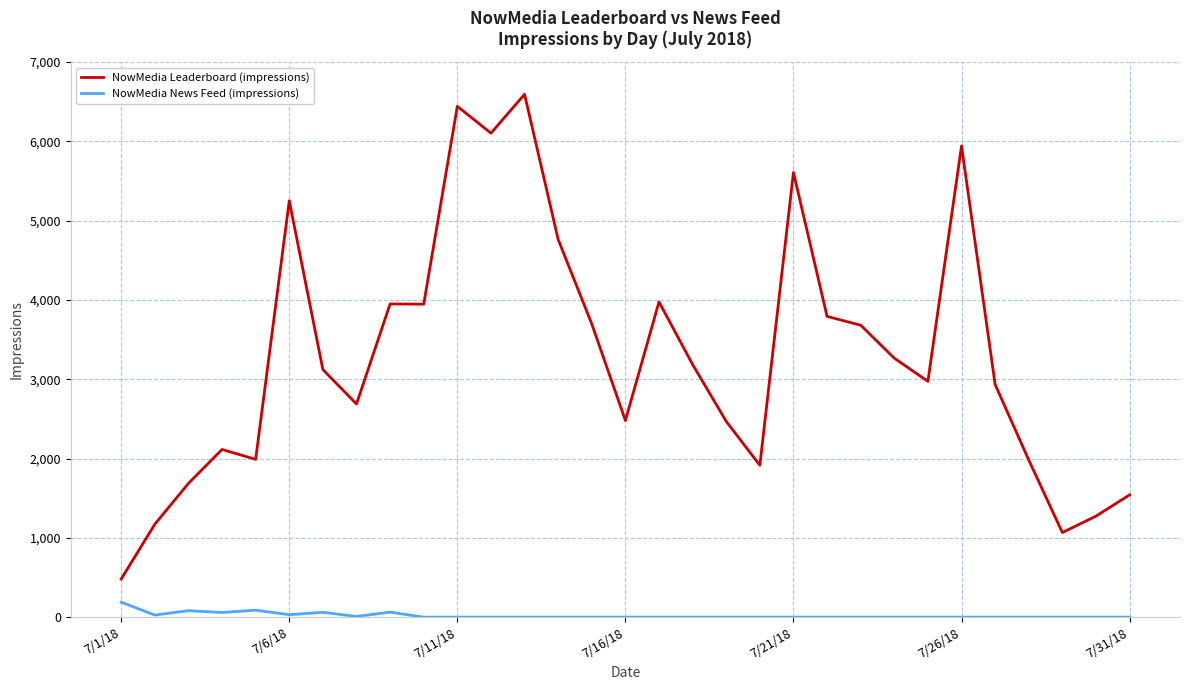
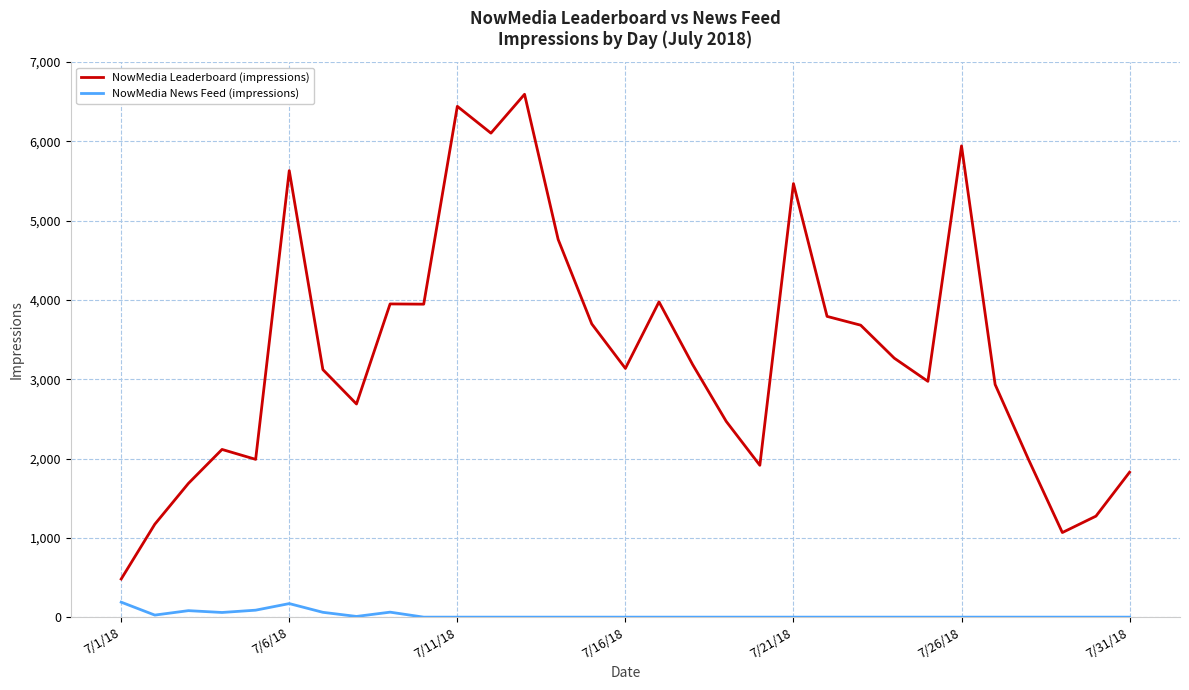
  {
    "NowMedia Leaderboard (impressions)": {
      "7/1/18": "500",
-     "7/6/18": "5,300",
+     "7/6/18": "5,600",
      "7/11/18": "6,400",
-     "7/16/18": "2,500",
-     "7/21/18": "5,600",
+     "7/16/18": "3,100",
+     "7/21/18": "5,500",
      "7/26/18": "5,900",
-     "7/31/18": "1,500"
+     "7/31/18": "1,800"
    },
    "NowMedia News Feed (impressions)": {
      "7/1/18": "200",
-     "7/6/18": "0",
+     "7/6/18": "200",
      "7/11/18": "0",
      "7/16/18": "0",
      "7/21/18": "0",
      "7/26/18": "0",
      "7/31/18": "0"
    }
  }
